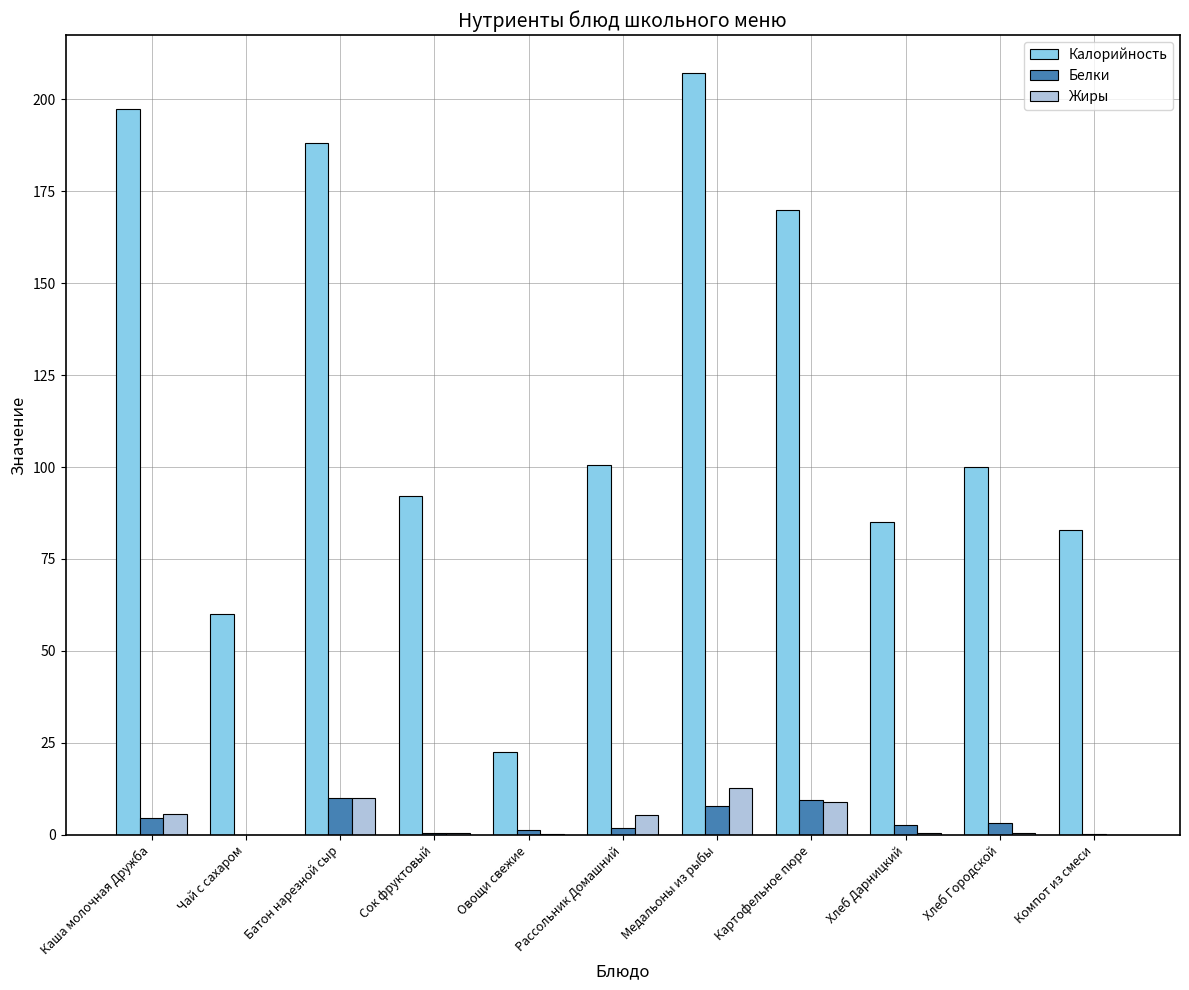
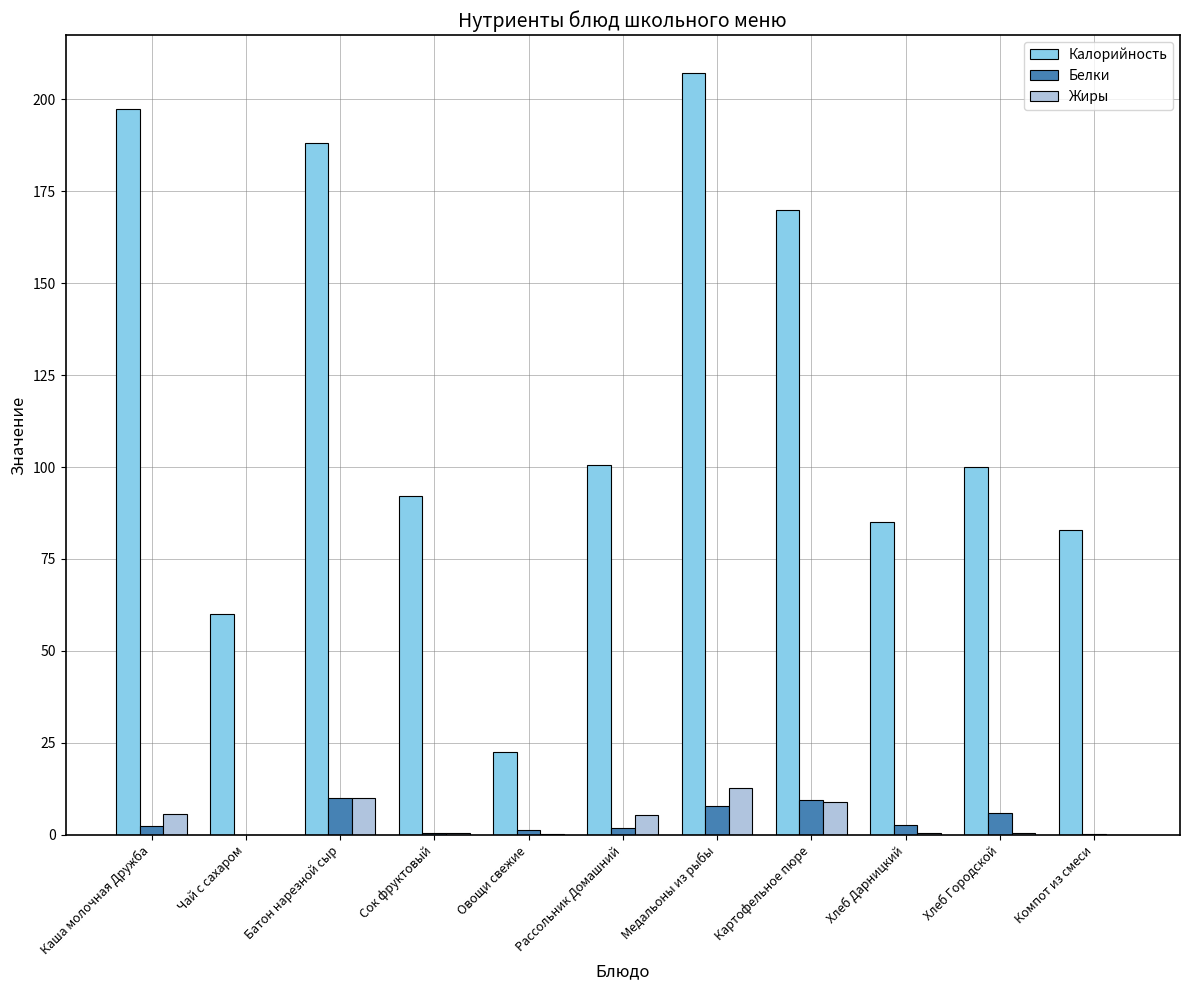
  {
    "Белки": {
-     "Каша молочная Дружба": 5,
+     "Каша молочная Дружба": 2,
      "Батон нарезной сыр": 10,
      "Овощи свежие": 1,
      "Рассольник Домашний": 2,
      "Медальоны из рыбы": 8,
      "Картофельное пюре": 10,
      "Хлеб Дарницкий": 3,
-     "Хлеб Городской": 3
+     "Хлеб Городской": 6
    }
  }
